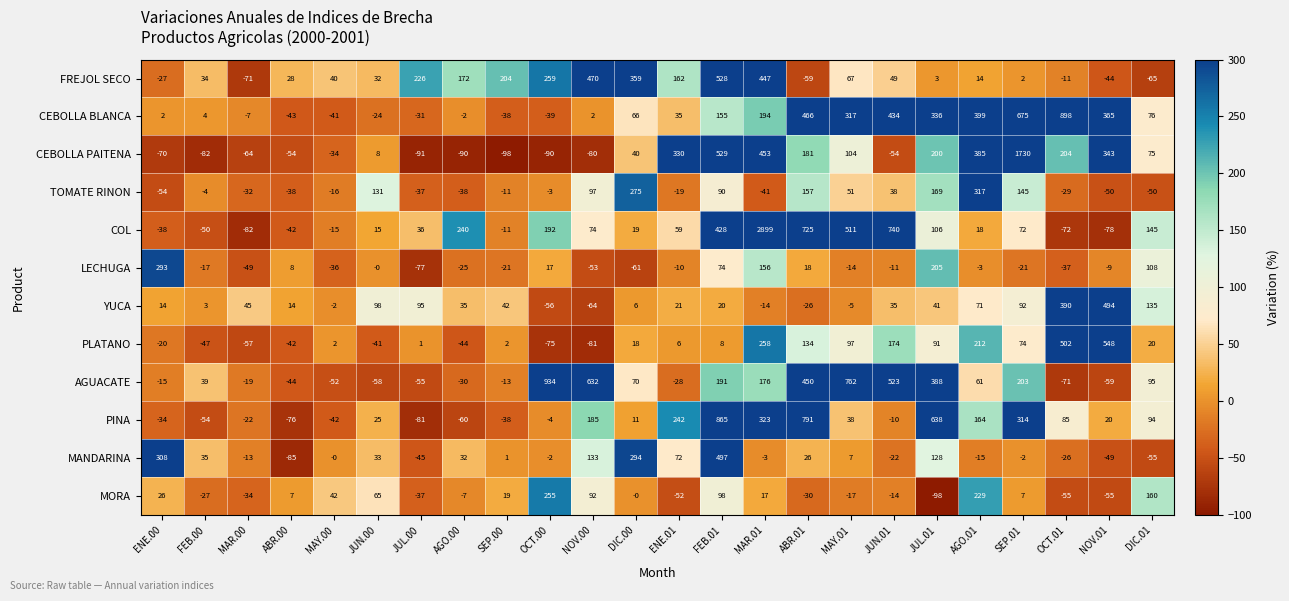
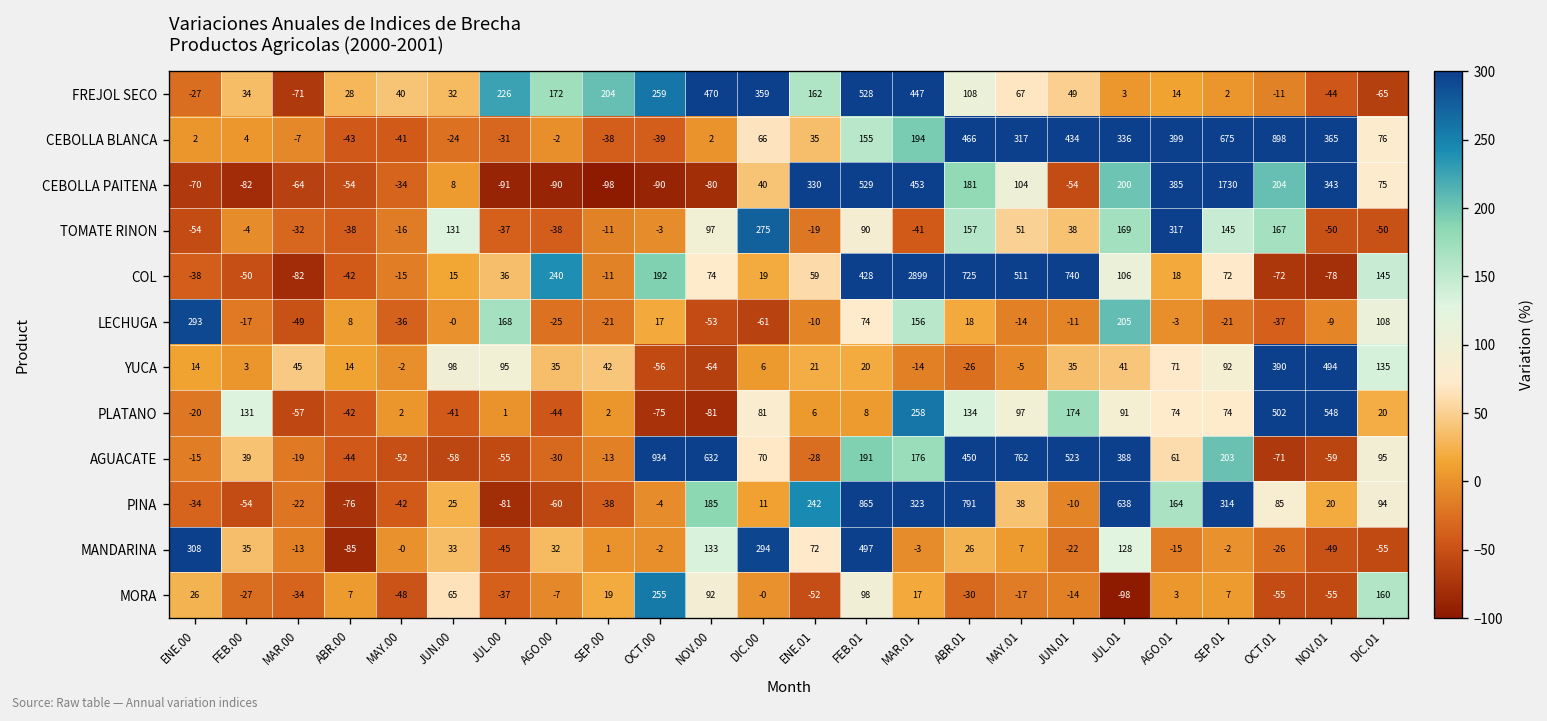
  {
    "FREJOL SECO": {
      "ENE.00": -27,
      "FEB.00": 34,
      "MAR.00": -71,
      "ABR.00": 28,
      "MAY.00": 40,
      "JUN.00": 32,
      "JUL.00": 226,
      "AGO.00": 172,
      "SEP.00": 204,
      "OCT.00": 259,
      "NOV.00": 470,
      "DIC.00": 359,
      "ENE.01": 162,
      "FEB.01": 528,
      "MAR.01": 447,
-     "ABR.01": -59,
+     "ABR.01": 108,
      "MAY.01": 67,
      "JUN.01": 49,
      "JUL.01": 3,
      "AGO.01": 14,
      "SEP.01": 2,
      "OCT.01": -11,
      "NOV.01": -44,
      "DIC.01": -65
    },
    "TOMATE RINON": {
      "ENE.00": -54,
      "FEB.00": -4,
      "MAR.00": -32,
      "ABR.00": -38,
      "MAY.00": -16,
      "JUN.00": 131,
      "JUL.00": -37,
      "AGO.00": -38,
      "SEP.00": -11,
      "OCT.00": -3,
      "NOV.00": 97,
      "DIC.00": 275,
      "ENE.01": -19,
      "FEB.01": 90,
      "MAR.01": -41,
      "ABR.01": 157,
      "MAY.01": 51,
      "JUN.01": 38,
      "JUL.01": 169,
      "AGO.01": 317,
      "SEP.01": 145,
-     "OCT.01": -29,
+     "OCT.01": 167,
      "NOV.01": -50,
      "DIC.01": -50
    },
    "LECHUGA": {
      "ENE.00": 293,
      "FEB.00": -17,
      "MAR.00": -49,
      "ABR.00": 8,
      "MAY.00": -36,
      "JUN.00": -0,
-     "JUL.00": -77,
+     "JUL.00": 168,
      "AGO.00": -25,
      "SEP.00": -21,
      "OCT.00": 17,
      "NOV.00": -53,
      "DIC.00": -61,
      "ENE.01": -10,
      "FEB.01": 74,
      "MAR.01": 156,
      "ABR.01": 18,
      "MAY.01": -14,
      "JUN.01": -11,
      "JUL.01": 205,
      "AGO.01": -3,
      "SEP.01": -21,
      "OCT.01": -37,
      "NOV.01": -9,
      "DIC.01": 108
    },
    "PLATANO": {
      "ENE.00": -20,
-     "FEB.00": -47,
+     "FEB.00": 131,
      "MAR.00": -57,
      "ABR.00": -42,
      "MAY.00": 2,
      "JUN.00": -41,
      "JUL.00": 1,
      "AGO.00": -44,
      "SEP.00": 2,
      "OCT.00": -75,
      "NOV.00": -81,
-     "DIC.00": 18,
+     "DIC.00": 81,
      "ENE.01": 6,
      "FEB.01": 8,
      "MAR.01": 258,
      "ABR.01": 134,
      "MAY.01": 97,
      "JUN.01": 174,
      "JUL.01": 91,
-     "AGO.01": 212,
+     "AGO.01": 74,
      "SEP.01": 74,
      "OCT.01": 502,
      "NOV.01": 548,
      "DIC.01": 20
    },
    "MORA": {
      "ENE.00": 26,
      "FEB.00": -27,
      "MAR.00": -34,
      "ABR.00": 7,
-     "MAY.00": 42,
+     "MAY.00": -48,
      "JUN.00": 65,
      "JUL.00": -37,
      "AGO.00": -7,
      "SEP.00": 19,
      "OCT.00": 255,
      "NOV.00": 92,
      "DIC.00": -0,
      "ENE.01": -52,
      "FEB.01": 98,
      "MAR.01": 17,
      "ABR.01": -30,
      "MAY.01": -17,
      "JUN.01": -14,
      "JUL.01": -98,
-     "AGO.01": 229,
+     "AGO.01": 3,
      "SEP.01": 7,
      "OCT.01": -55,
      "NOV.01": -55,
      "DIC.01": 160
    }
  }
